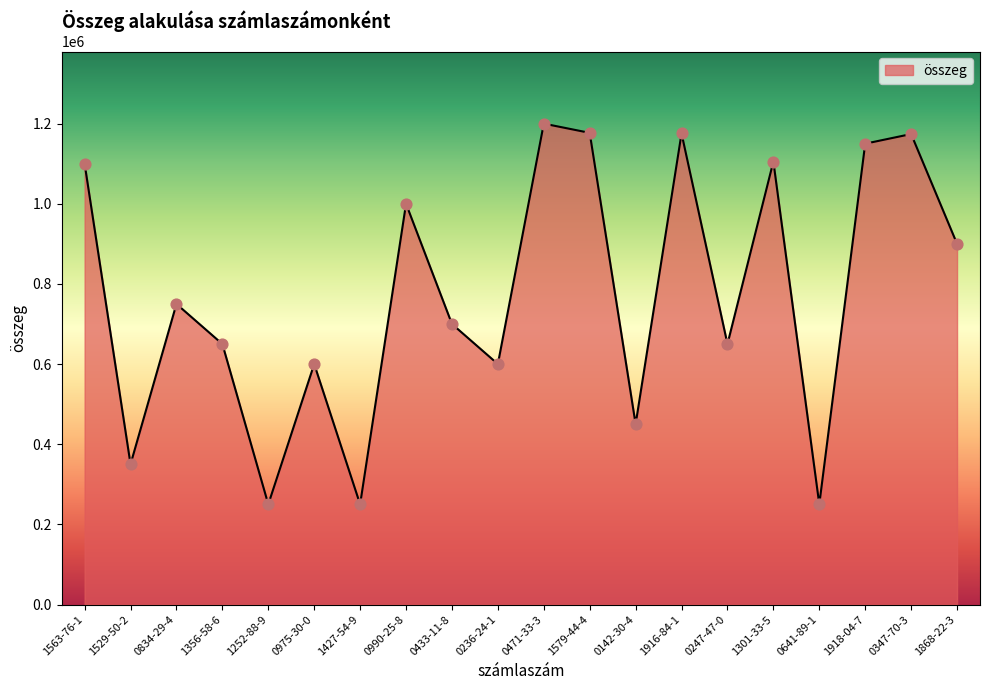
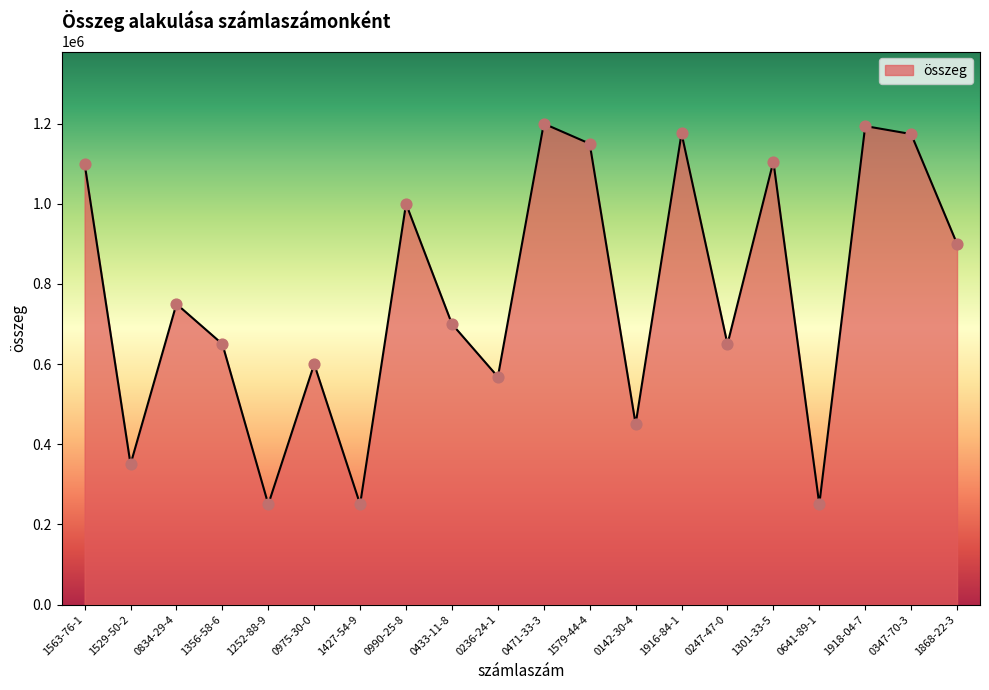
  {
    "1563-76-1": 1100000,
    "1529-50-2": 350000,
    "0834-29-4": 750000,
    "1356-58-6": 650000,
    "1252-88-9": 250000,
    "0975-30-0": 600000,
    "1427-54-9": 250000,
    "0990-25-8": 1000000,
    "0433-11-8": 700000,
-   "0236-24-1": 600000,
+   "0236-24-1": 570000,
    "0471-33-3": 1200000,
-   "1579-44-4": 1180000,
+   "1579-44-4": 1150000,
    "0142-30-4": 450000,
    "1916-84-1": 1180000,
    "0247-47-0": 650000,
    "1301-33-5": 1110000,
    "0641-89-1": 250000,
-   "1918-04-7": 1150000,
+   "1918-04-7": 1190000,
    "0347-70-3": 1170000,
    "1868-22-3": 900000
  }
